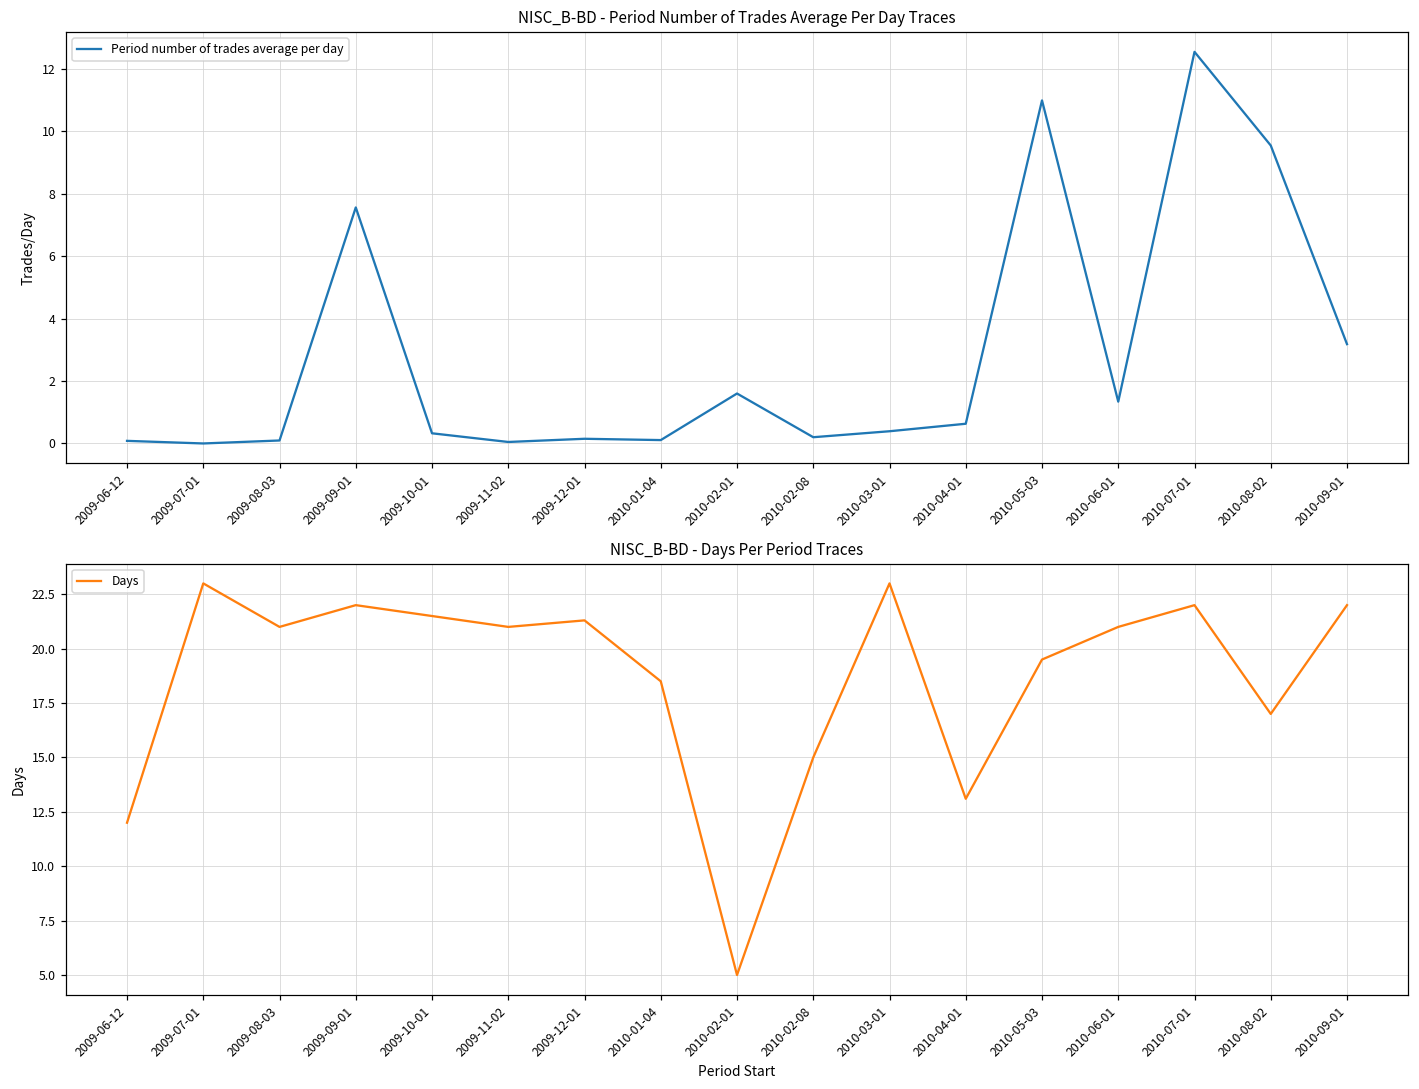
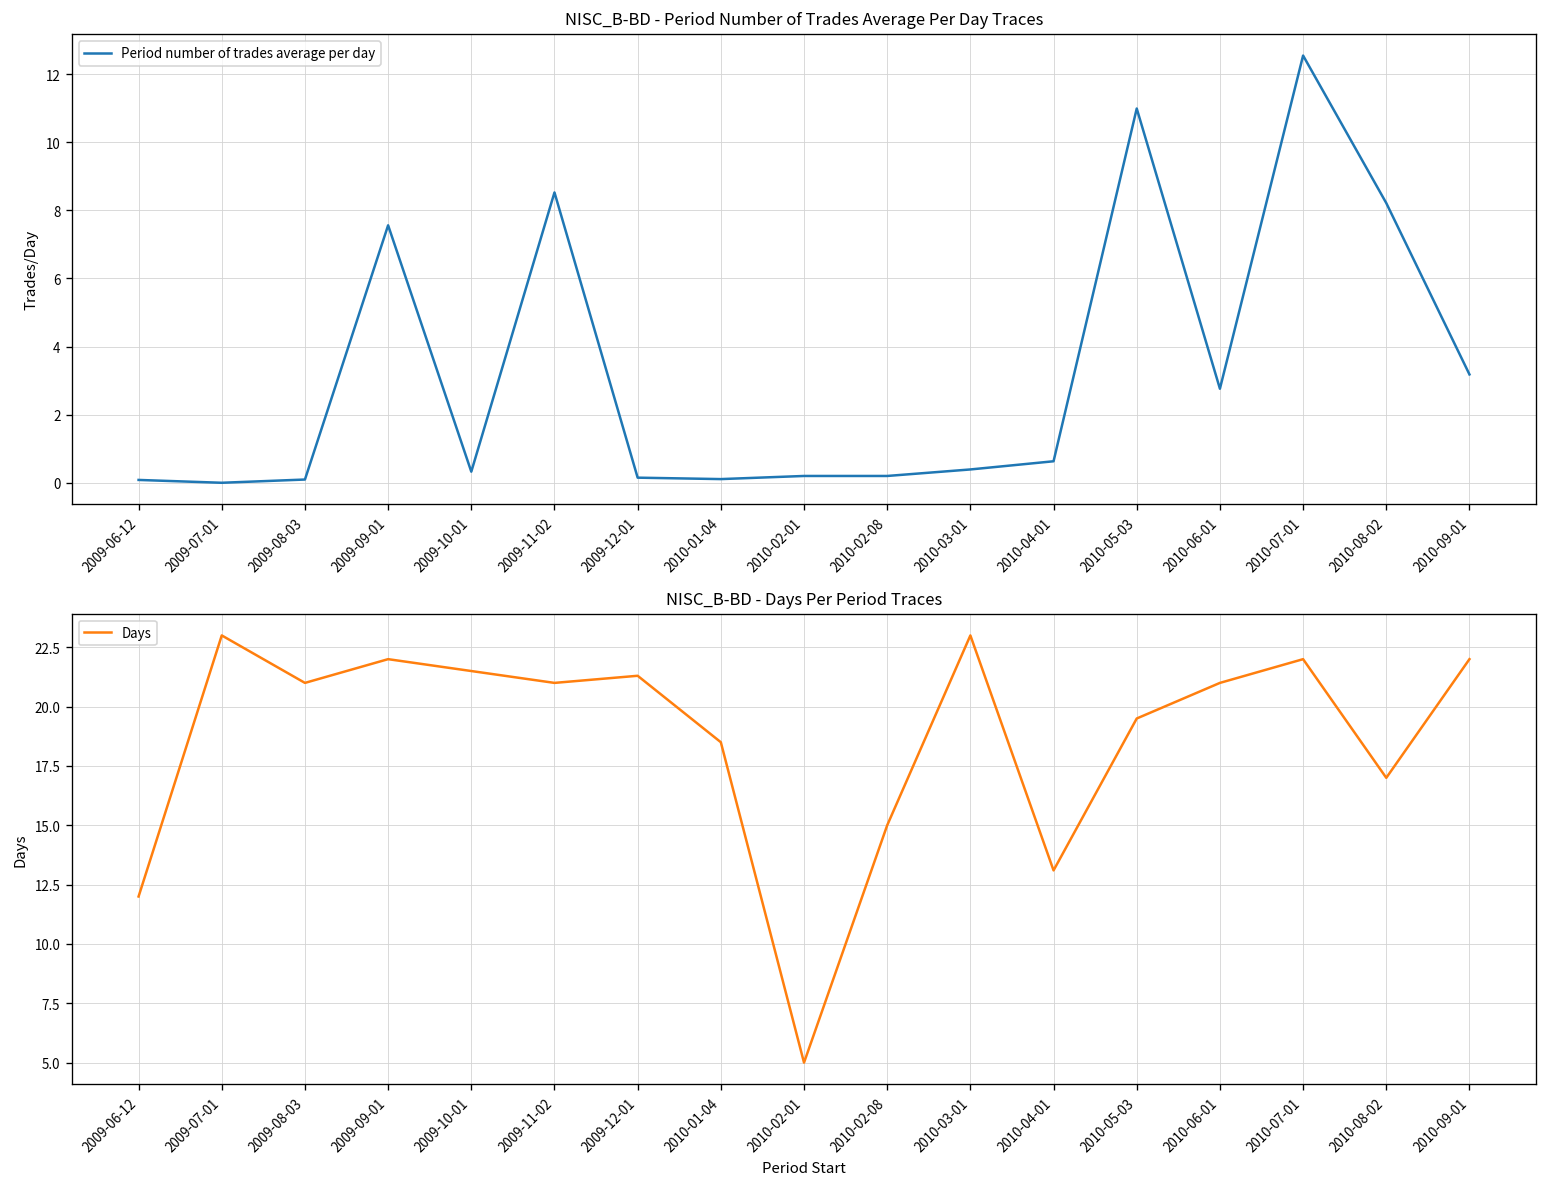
  {
    "NISC_B-BD - Period Number of Trades Average Per Day Traces": {
      "2009-06-12": 0.1,
      "2009-07-01": 0.0,
      "2009-08-03": 0.1,
      "2009-09-01": 7.6,
      "2009-10-01": 0.3,
-     "2009-11-02": 0.0,
+     "2009-11-02": 8.5,
      "2009-12-01": 0.2,
      "2010-01-04": 0.1,
-     "2010-02-01": 1.6,
+     "2010-02-01": 0.2,
      "2010-02-08": 0.2,
      "2010-03-01": 0.4,
      "2010-04-01": 0.6,
      "2010-05-03": 11.0,
-     "2010-06-01": 1.3,
+     "2010-06-01": 2.8,
      "2010-07-01": 12.5,
-     "2010-08-02": 9.5,
+     "2010-08-02": 8.2,
      "2010-09-01": 3.2
    },
    "NISC_B-BD - Days Per Period Traces": {
      "2009-06-12": 12.0,
      "2009-07-01": 23.0,
      "2009-08-03": 21.0,
      "2009-09-01": 22.0,
      "2009-10-01": 21.5,
      "2009-11-02": 21.0,
      "2009-12-01": 21.3,
      "2010-01-04": 18.5,
      "2010-02-01": 5.0,
      "2010-02-08": 15.0,
      "2010-03-01": 23.0,
      "2010-04-01": 13.1,
      "2010-05-03": 19.5,
      "2010-06-01": 21.0,
      "2010-07-01": 22.0,
      "2010-08-02": 17.0,
      "2010-09-01": 22.0
    }
  }
